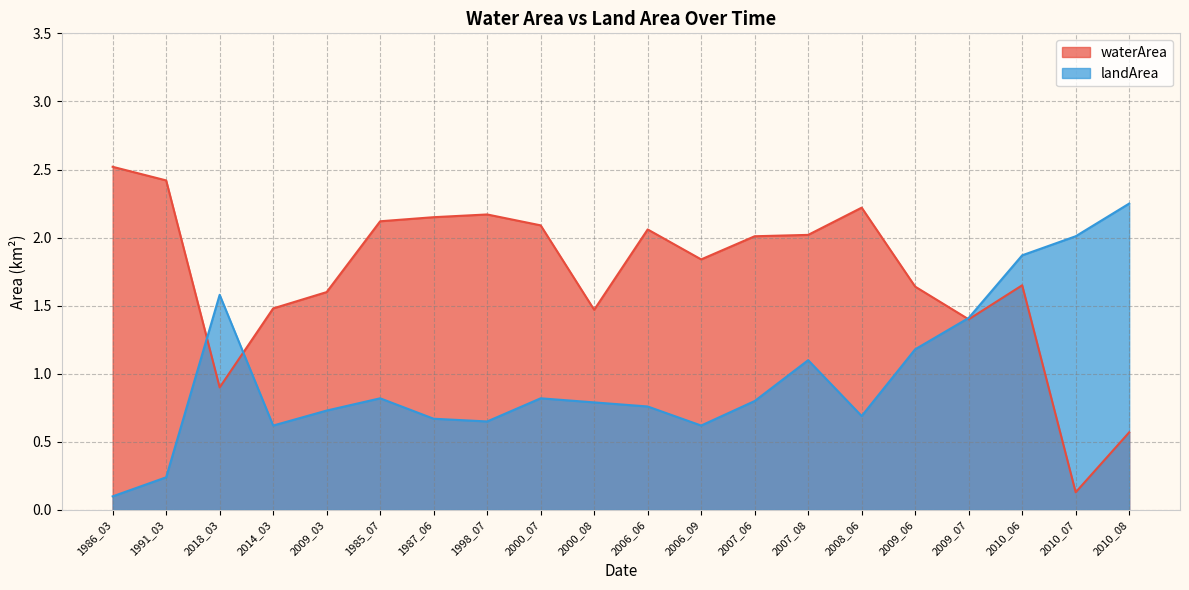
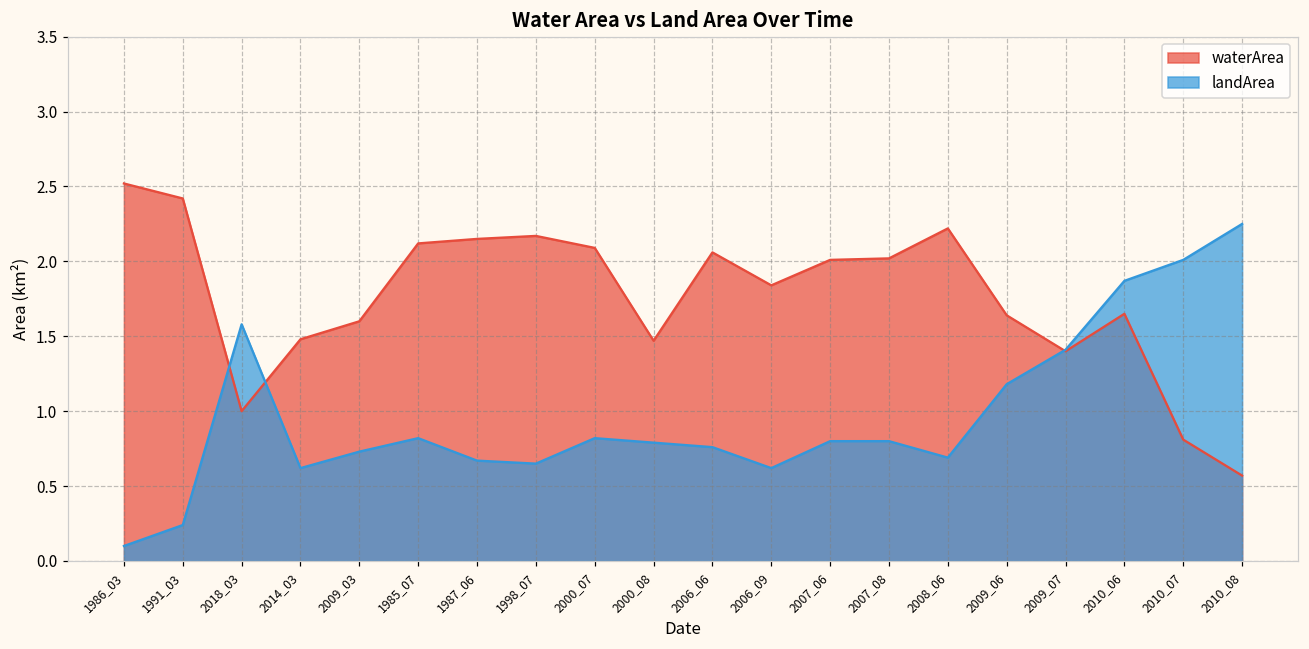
  {
    "waterArea": {
      "1986_03": 2.52,
      "1991_03": 2.42,
-     "2018_03": 0.9,
+     "2018_03": 1.0,
      "2014_03": 1.48,
      "2009_03": 1.60,
      "1985_07": 2.12,
      "1987_06": 2.15,
      "1998_07": 2.17,
      "2000_07": 2.09,
      "2000_08": 1.47,
      "2006_06": 2.06,
      "2006_09": 1.84,
      "2007_06": 2.01,
      "2007_08": 2.02,
      "2008_06": 2.22,
      "2009_06": 1.64,
      "2010_06": 1.65,
-     "2010_07": 0.13,
+     "2010_07": 0.81,
      "2010_08": 0.57
    },
    "landArea": {
      "1986_03": 0.1,
      "1991_03": 0.24,
      "2018_03": 1.58,
      "2014_03": 0.62,
      "2009_03": 0.73,
      "1985_07": 0.82,
      "1987_06": 0.67,
      "1998_07": 0.65,
      "2000_07": 0.82,
      "2000_08": 0.8,
      "2006_06": 0.76,
      "2006_09": 0.62,
      "2007_06": 0.8,
-     "2007_08": 1.1,
+     "2007_08": 0.8,
      "2008_06": 0.7,
      "2009_06": 1.18,
      "2010_06": 1.87,
      "2010_07": 2.0,
      "2010_08": 2.25
    }
  }
